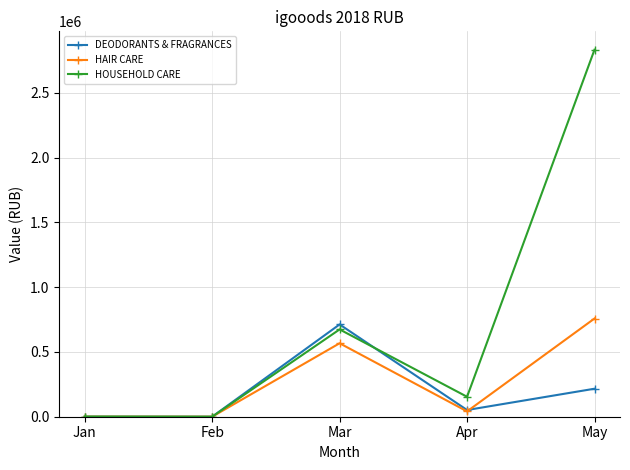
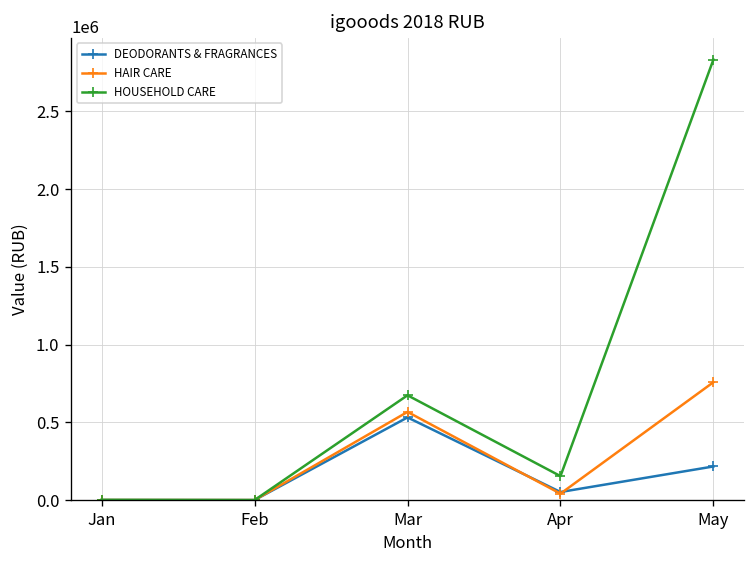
  {
    "DEODORANTS & FRAGRANCES": {
-     "Mar": 710000,
+     "Mar": 530000,
      "May": 220000
    },
    "HAIR CARE": {
      "Mar": 570000,
      "May": 760000
    },
    "HOUSEHOLD CARE": {
      "Mar": 670000,
      "Apr": 150000,
      "May": 2830000
    }
  }
